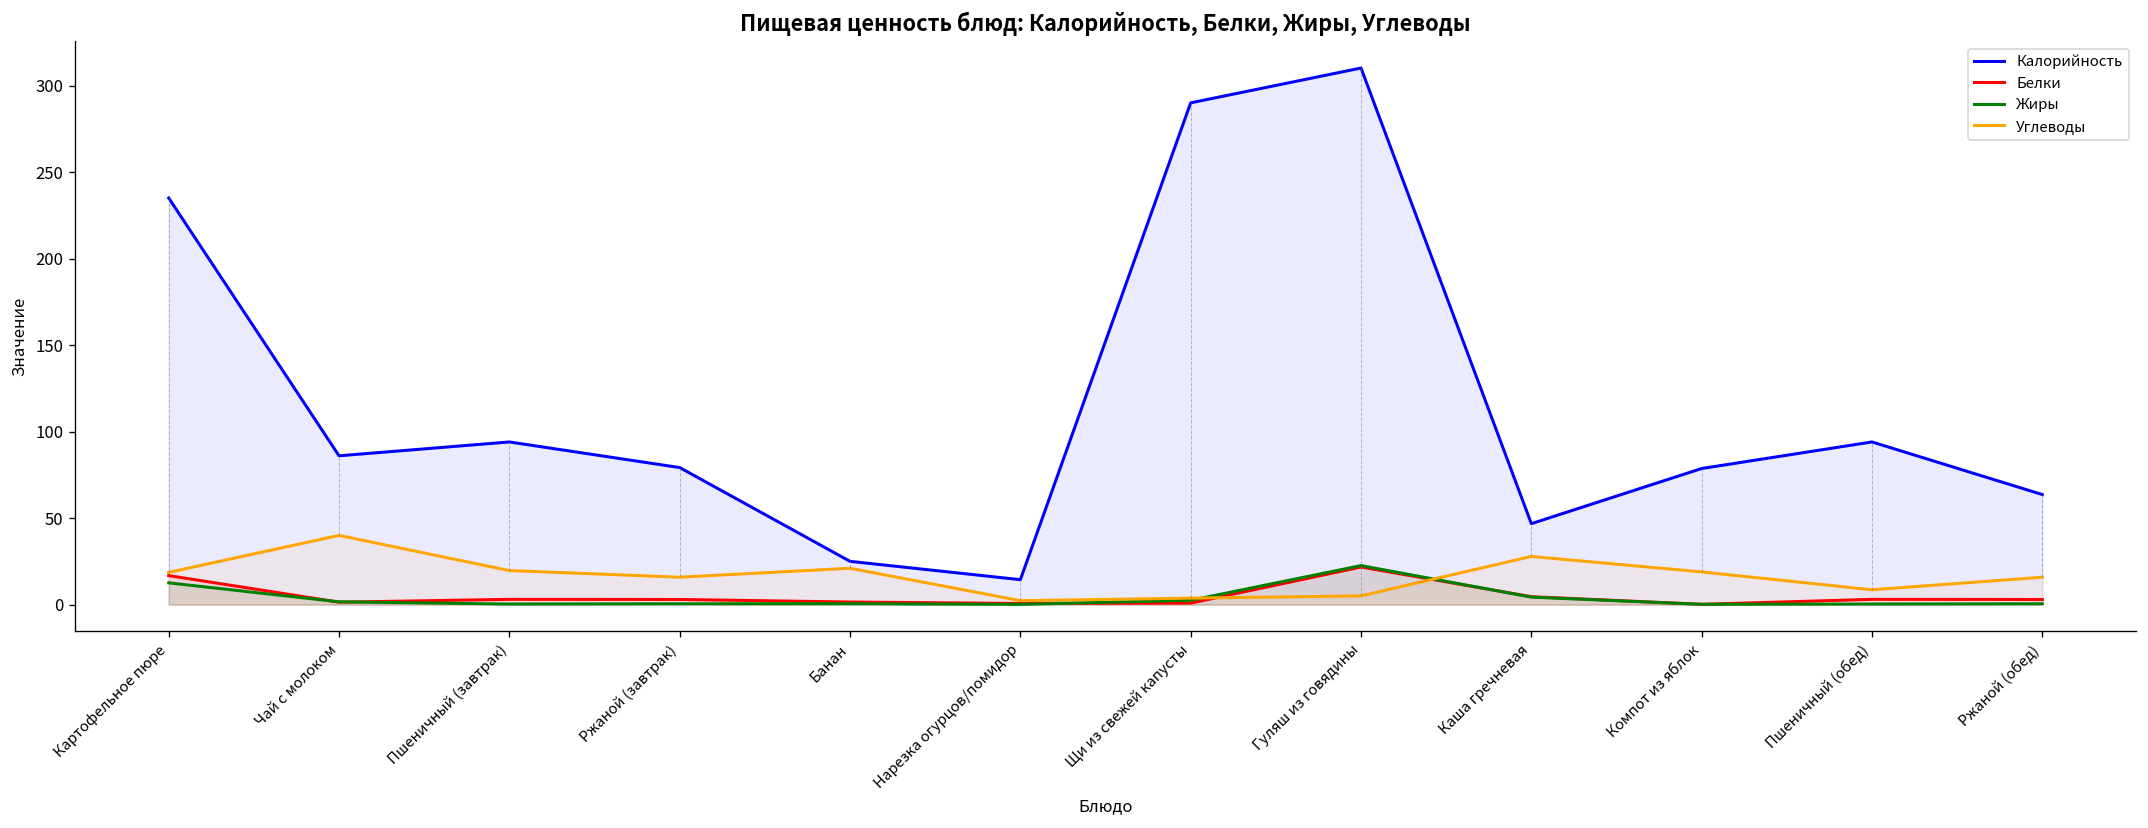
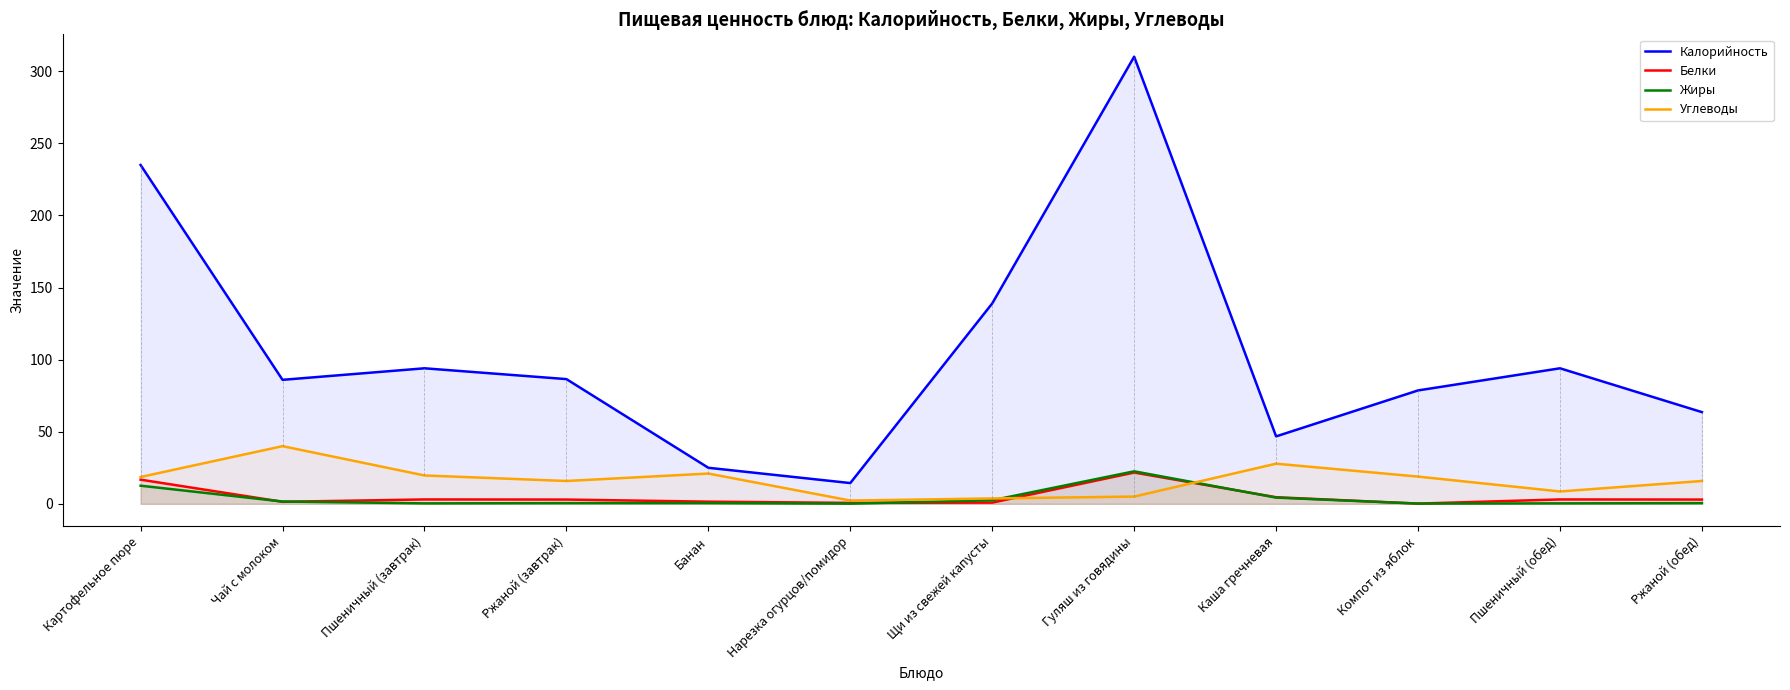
  {
    "Калорийность": {
-     "Ржаной (завтрак)": 79,
-     "Щи из свежей капусты": 290
+     "Ржаной (завтрак)": 87,
+     "Щи из свежей капусты": 139
    },
    "Белки": {
      "Картофельное пюре": 17,
      "Пшеничный (завтрак)": 3,
      "Ржаной (завтрак)": 3,
      "Пшеничный (обед)": 3,
      "Ржаной (обед)": 3
    },
    "Жиры": {
      "Картофельное пюре": 13,
      "Пшеничный (завтрак)": 0,
      "Ржаной (завтрак)": 0,
      "Пшеничный (обед)": 0,
      "Ржаной (обед)": 0
    }
  }
